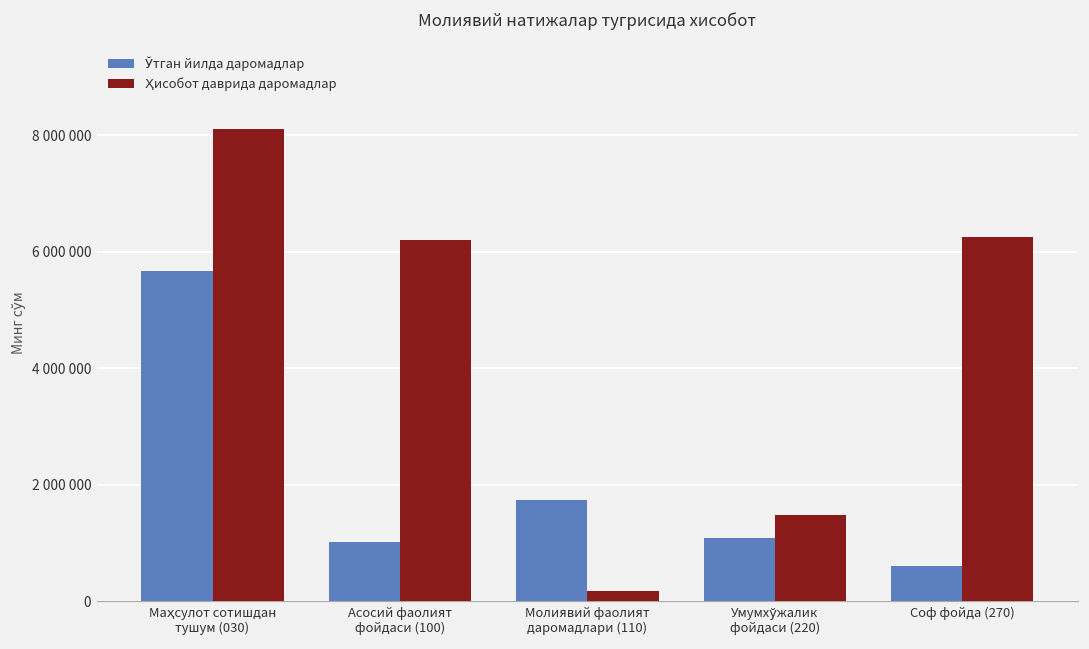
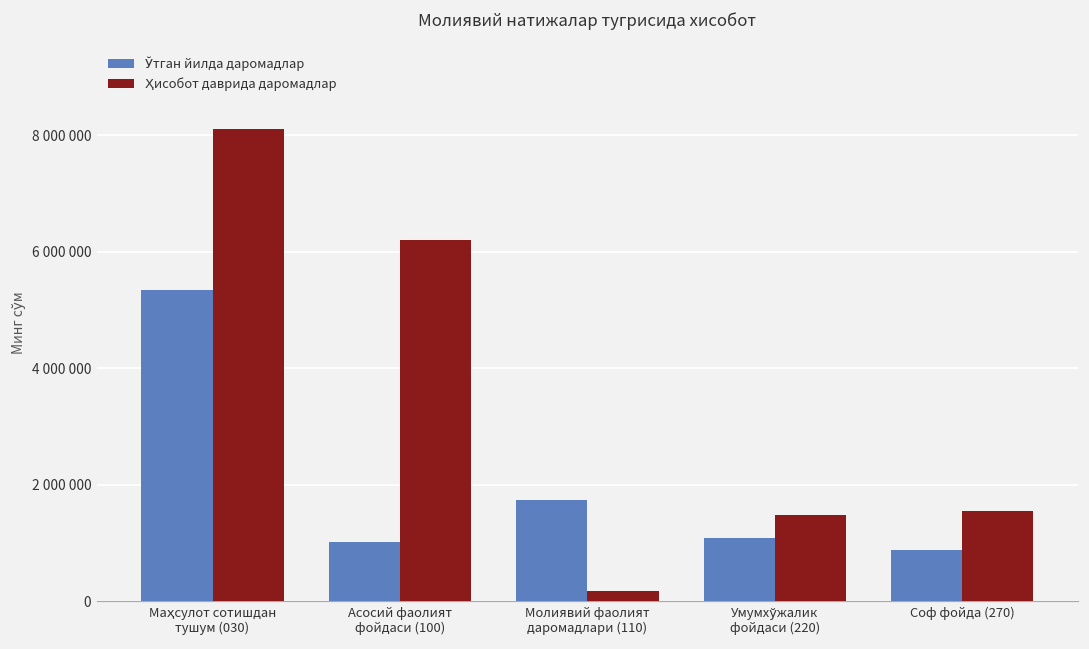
  {
    "Ўтган йилда даромадлар": {
-     "Маҳсулот сотишдан тушум (030)": 5700000,
+     "Маҳсулот сотишдан тушум (030)": 5300000,
      "Асосий фаолият фойдаси (100)": 1000000,
      "Молиявий фаолият даромадлари (110)": 1700000,
      "Умумхўжалик фойдаси (220)": 1100000,
-     "Соф фойда (270)": 600000
+     "Соф фойда (270)": 900000
    },
    "Ҳисобот даврида даромадлар": {
      "Маҳсулот сотишдан тушум (030)": 8100000,
      "Асосий фаолият фойдаси (100)": 6200000,
      "Молиявий фаолият даромадлари (110)": 200000,
      "Умумхўжалик фойдаси (220)": 1500000,
-     "Соф фойда (270)": 6300000
+     "Соф фойда (270)": 1600000
    }
  }
